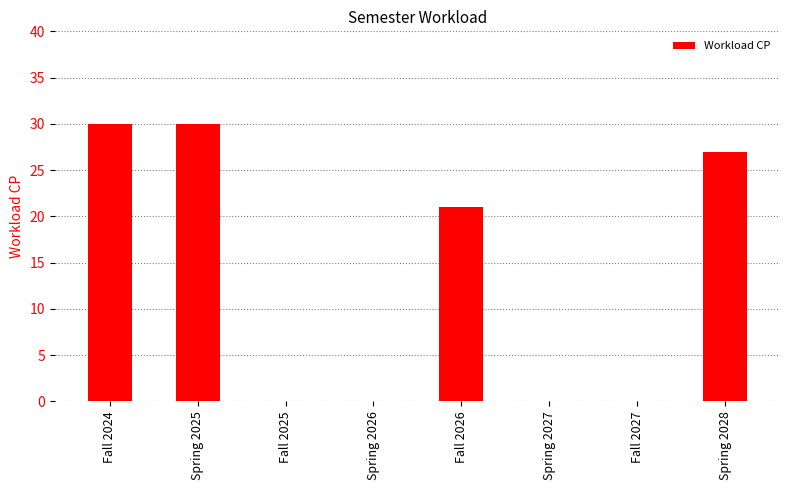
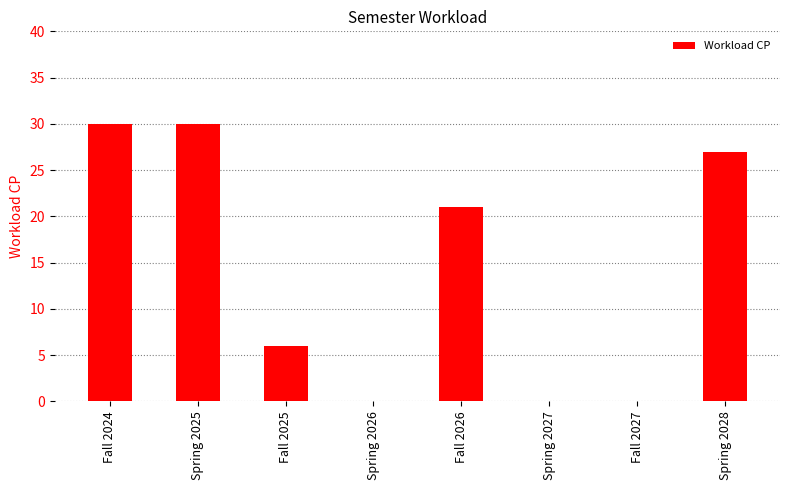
  {
    "Fall 2024": 30,
    "Spring 2025": 30,
-   "Fall 2025": 0,
+   "Fall 2025": 6,
    "Spring 2026": 0,
    "Fall 2026": 21,
    "Spring 2027": 0,
    "Fall 2027": 0,
    "Spring 2028": 27
  }
